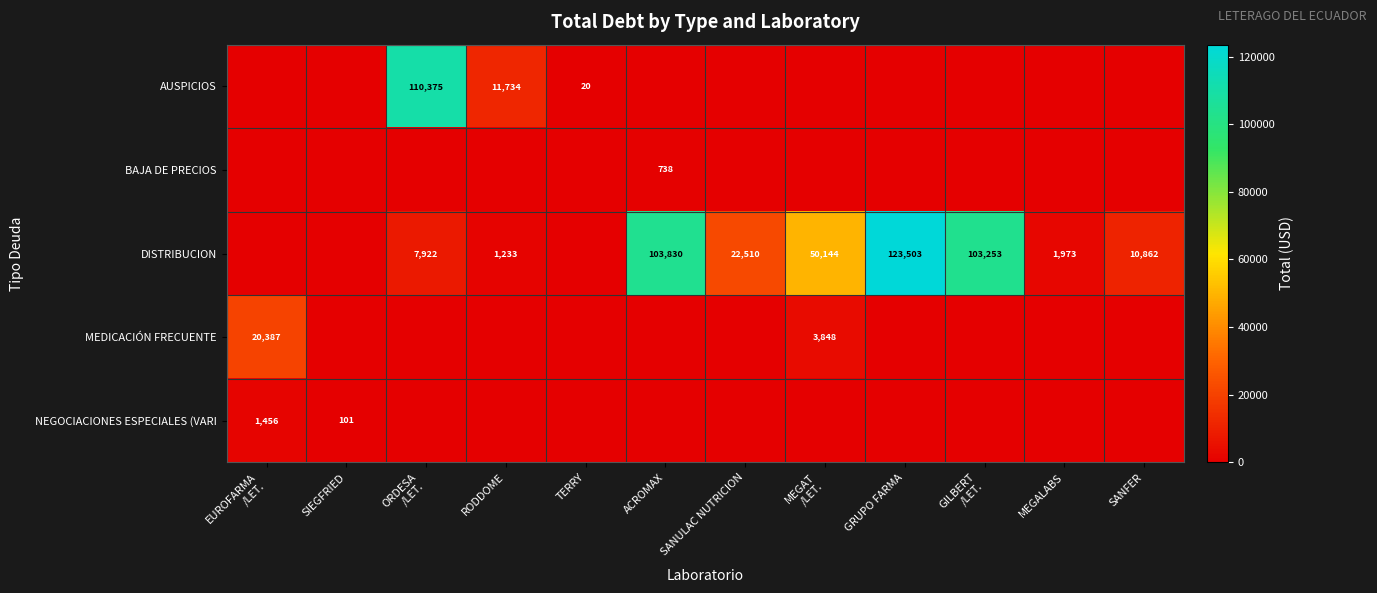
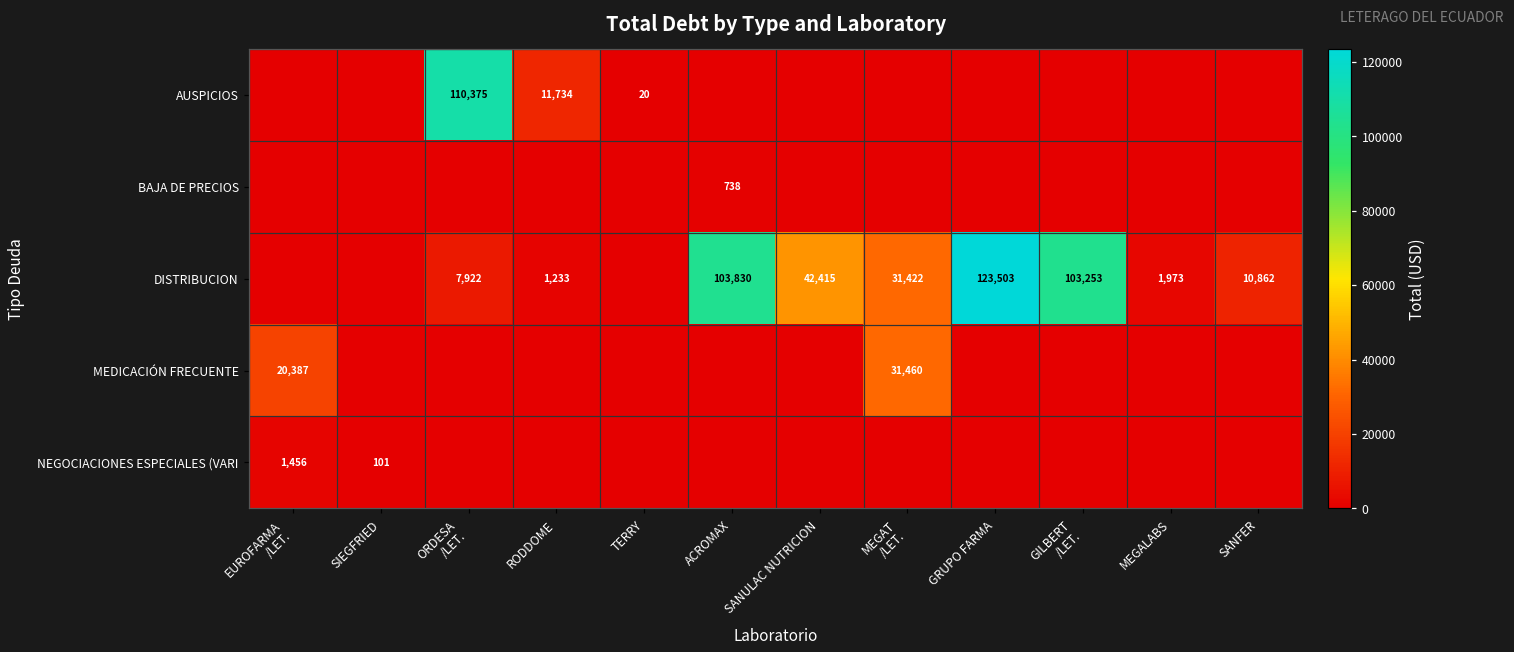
  {
    "AUSPICIOS": {
      "ORDESA /LET.": "110,375",
      "RODDOME": "11,734",
      "TERRY": "20"
    },
    "BAJA DE PRECIOS": {
      "ACROMAX": "738"
    },
    "DISTRIBUCION": {
      "ORDESA /LET.": "7,922",
      "RODDOME": "1,233",
      "ACROMAX": "103,830",
-     "SANULAC NUTRICION": "22,510",
-     "MEGAT /LET.": "50,144",
+     "SANULAC NUTRICION": "42,415",
+     "MEGAT /LET.": "31,422",
      "GRUPO FARMA": "123,503",
      "GILBERT /LET.": "103,253",
      "MEGALABS": "1,973",
      "SANFER": "10,862"
    },
    "MEDICACIÓN FRECUENTE": {
      "EUROFARMA /LET.": "20,387",
-     "MEGAT /LET.": "3,848"
+     "MEGAT /LET.": "31,460"
    },
    "NEGOCIACIONES ESPECIALES (VARI": {
      "EUROFARMA /LET.": "1,456",
      "SIEGFRIED": "101"
    }
  }
